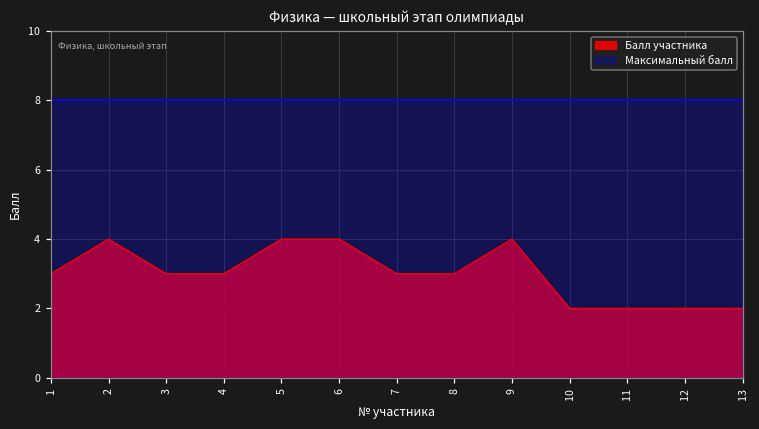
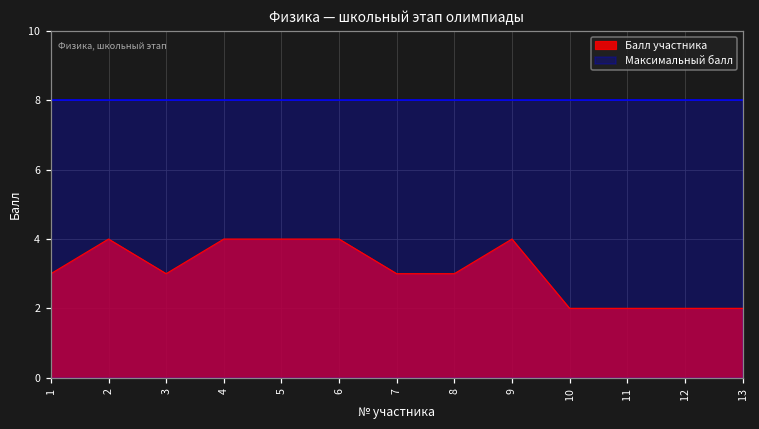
  {
    "Балл участника": {
      "1": 3,
      "2": 4,
      "3": 3,
-     "4": 3,
+     "4": 4,
      "5": 4,
      "6": 4,
      "7": 3,
      "8": 3,
      "9": 4,
      "10": 2,
      "11": 2,
      "12": 2,
      "13": 2
    },
    "Максимальный балл": {
      "1": 8,
      "2": 8,
      "3": 8,
      "4": 8,
      "5": 8,
      "6": 8,
      "7": 8,
      "8": 8,
      "9": 8,
      "10": 8,
      "11": 8,
      "12": 8,
      "13": 8
    }
  }
